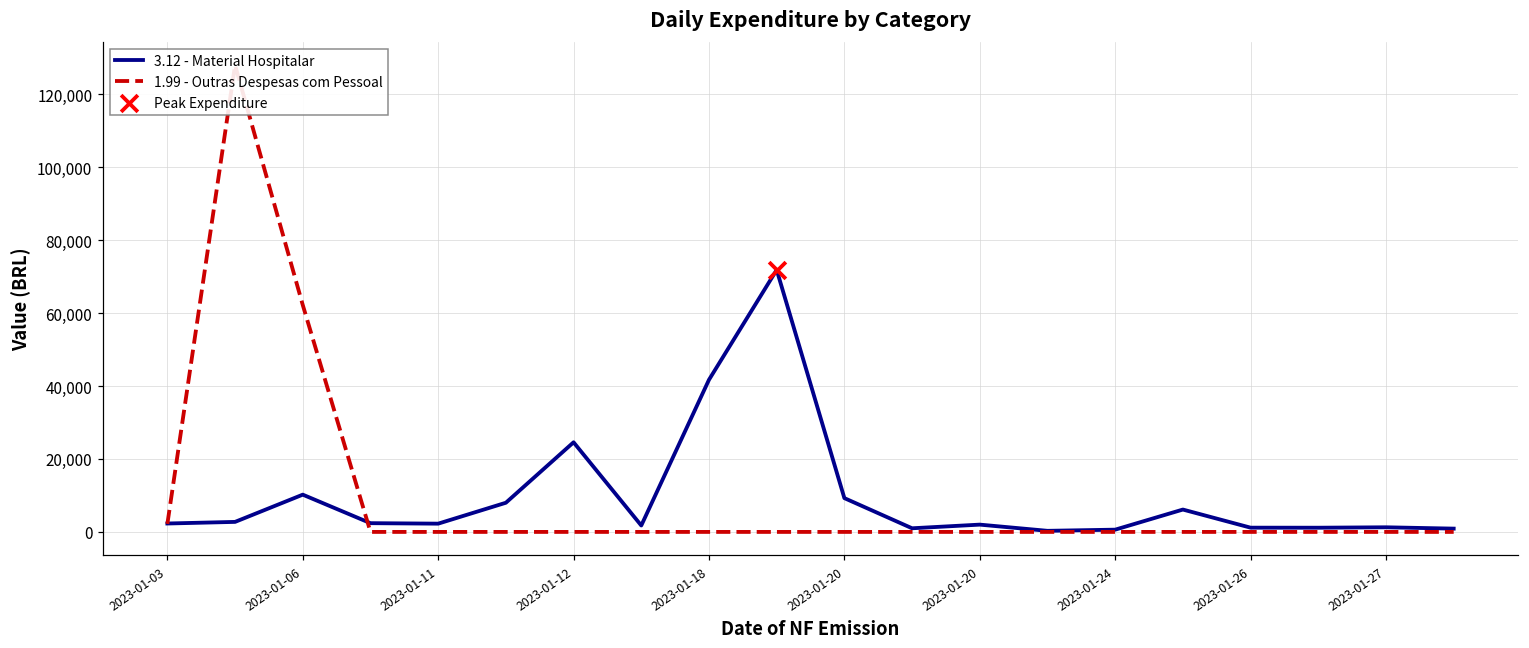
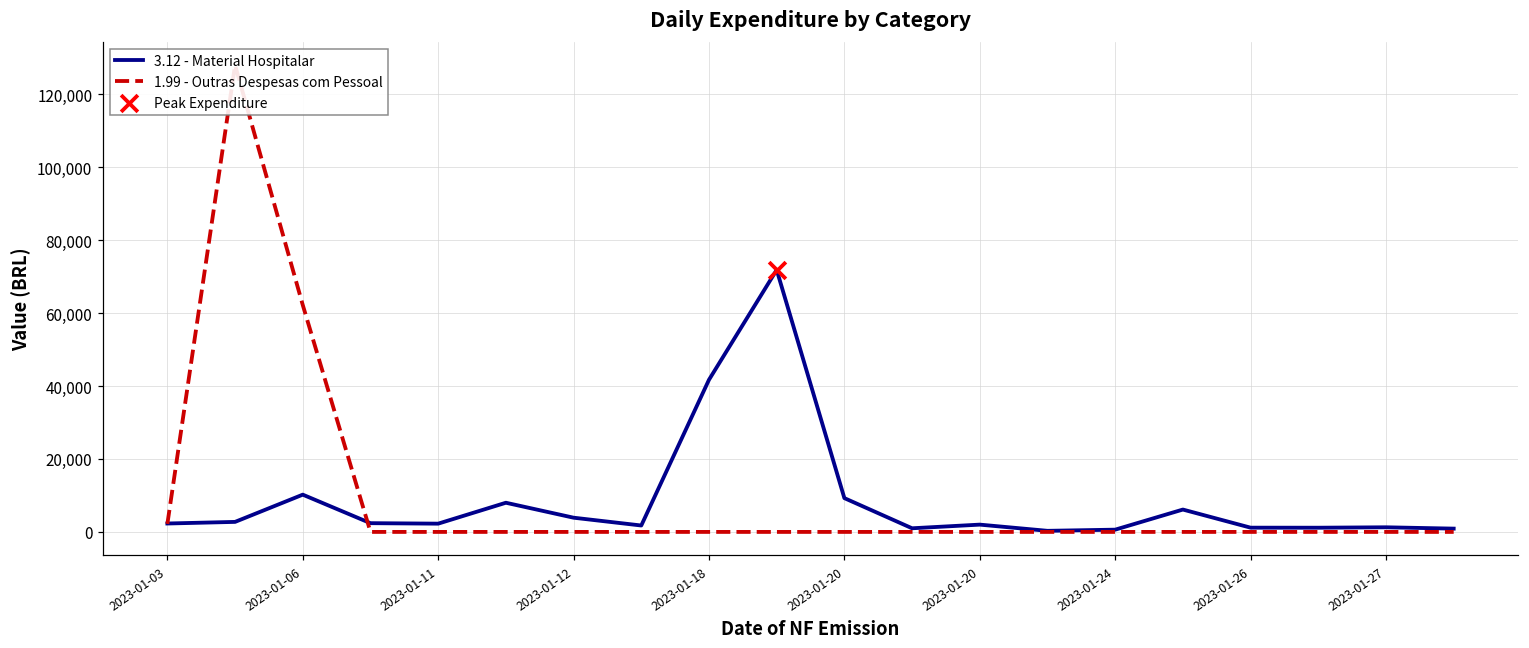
  {
    "3.12 - Material Hospitalar": {
      "2023-01-06": "10,000",
-     "2023-01-12": "25,000"
+     "2023-01-12": "4,000"
    }
  }
